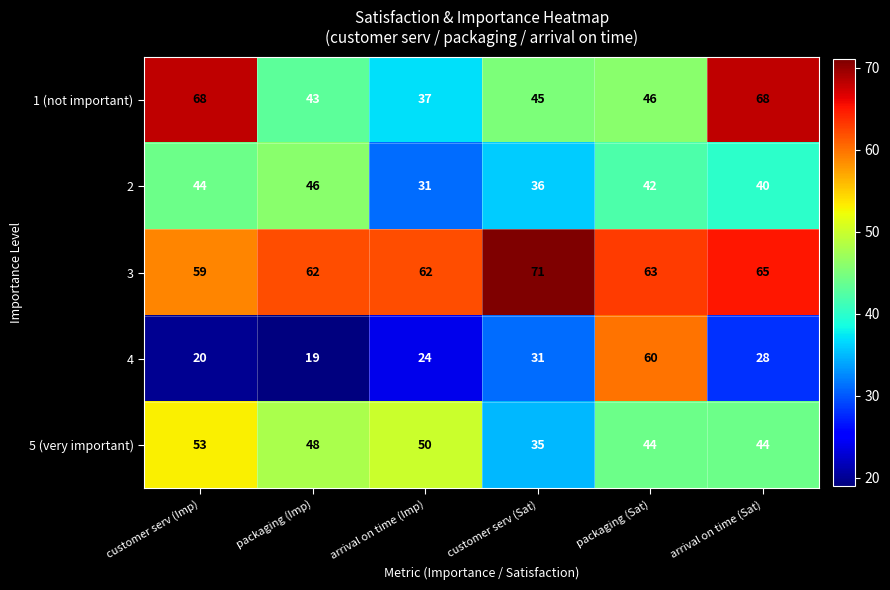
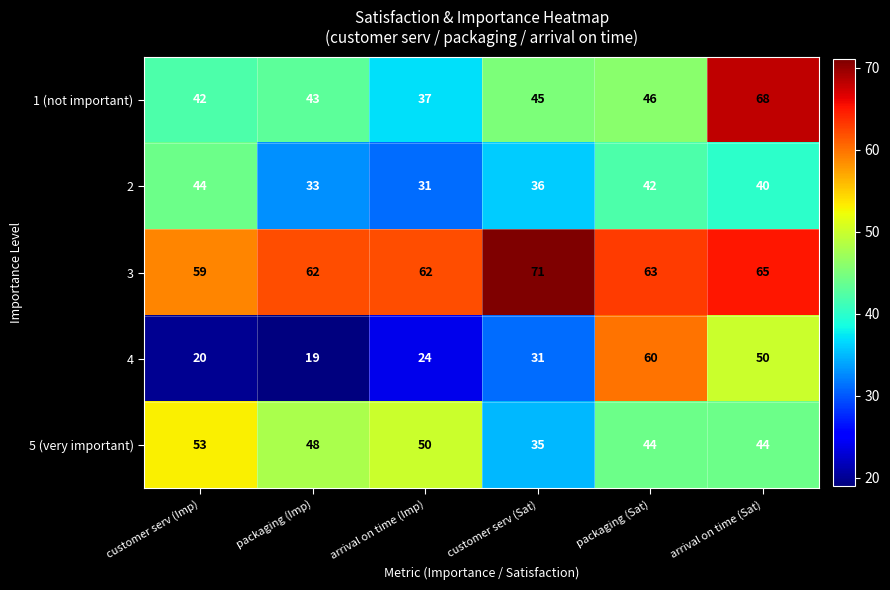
  {
    "1 (not important)": {
-     "customer serv (Imp)": 68,
+     "customer serv (Imp)": 42,
      "packaging (Imp)": 43,
      "arrival on time (Imp)": 37,
      "customer serv (Sat)": 45,
      "packaging (Sat)": 46,
      "arrival on time (Sat)": 68
    },
    "2": {
      "customer serv (Imp)": 44,
-     "packaging (Imp)": 46,
+     "packaging (Imp)": 33,
      "arrival on time (Imp)": 31,
      "customer serv (Sat)": 36,
      "packaging (Sat)": 42,
      "arrival on time (Sat)": 40
    },
    "3": {
      "customer serv (Imp)": 59,
      "packaging (Imp)": 62,
      "arrival on time (Imp)": 62,
      "customer serv (Sat)": 71,
      "packaging (Sat)": 63,
      "arrival on time (Sat)": 65
    },
    "4": {
      "customer serv (Imp)": 20,
      "packaging (Imp)": 19,
      "arrival on time (Imp)": 24,
      "customer serv (Sat)": 31,
      "packaging (Sat)": 60,
-     "arrival on time (Sat)": 28
+     "arrival on time (Sat)": 50
    },
    "5 (very important)": {
      "customer serv (Imp)": 53,
      "packaging (Imp)": 48,
      "arrival on time (Imp)": 50,
      "customer serv (Sat)": 35,
      "packaging (Sat)": 44,
      "arrival on time (Sat)": 44
    }
  }
